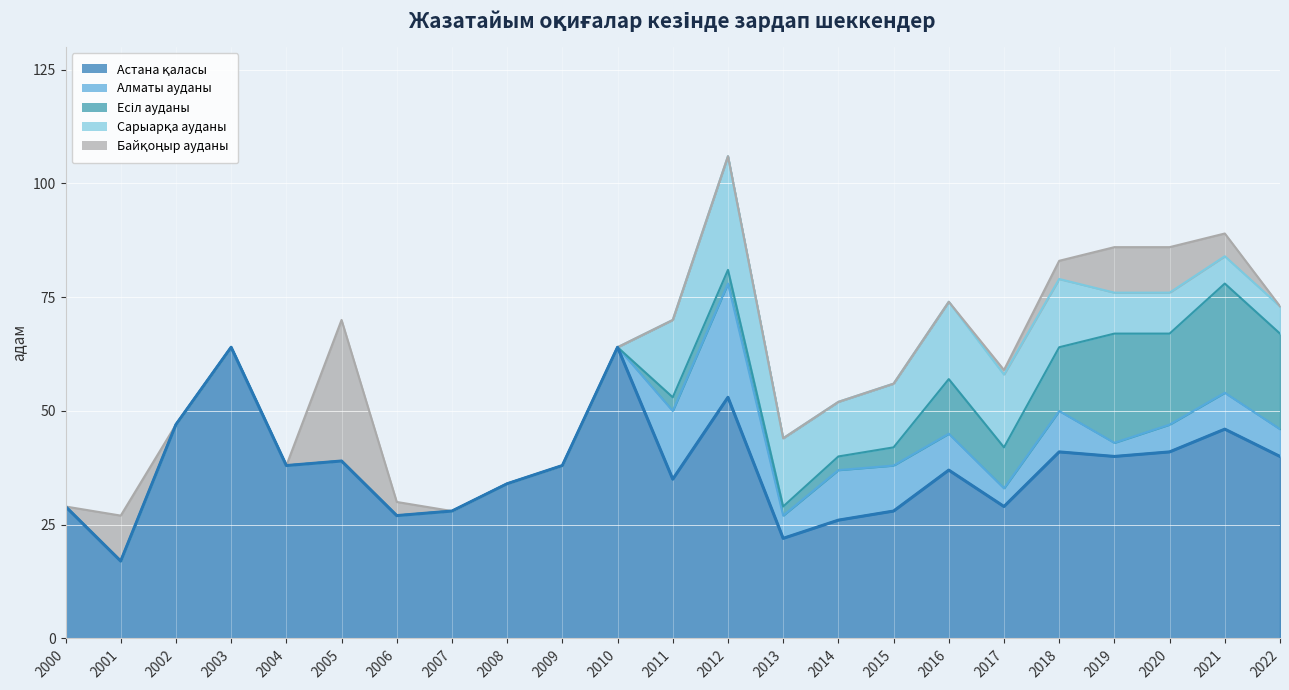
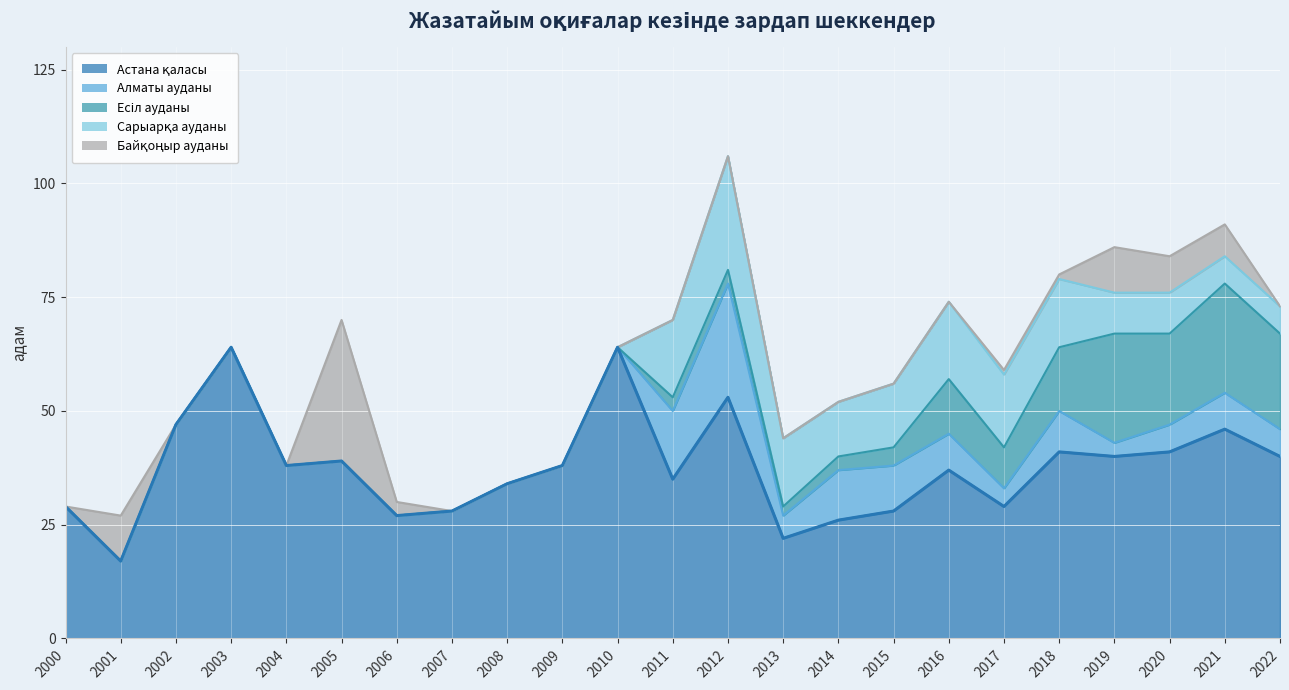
  {
    "Байқоңыр ауданы": {
      "2001": 10,
      "2005": 31,
      "2006": 3,
      "2017": 1,
-     "2018": 4,
+     "2018": 1,
      "2019": 10,
-     "2020": 10,
-     "2021": 5
+     "2020": 8,
+     "2021": 7
    }
  }
